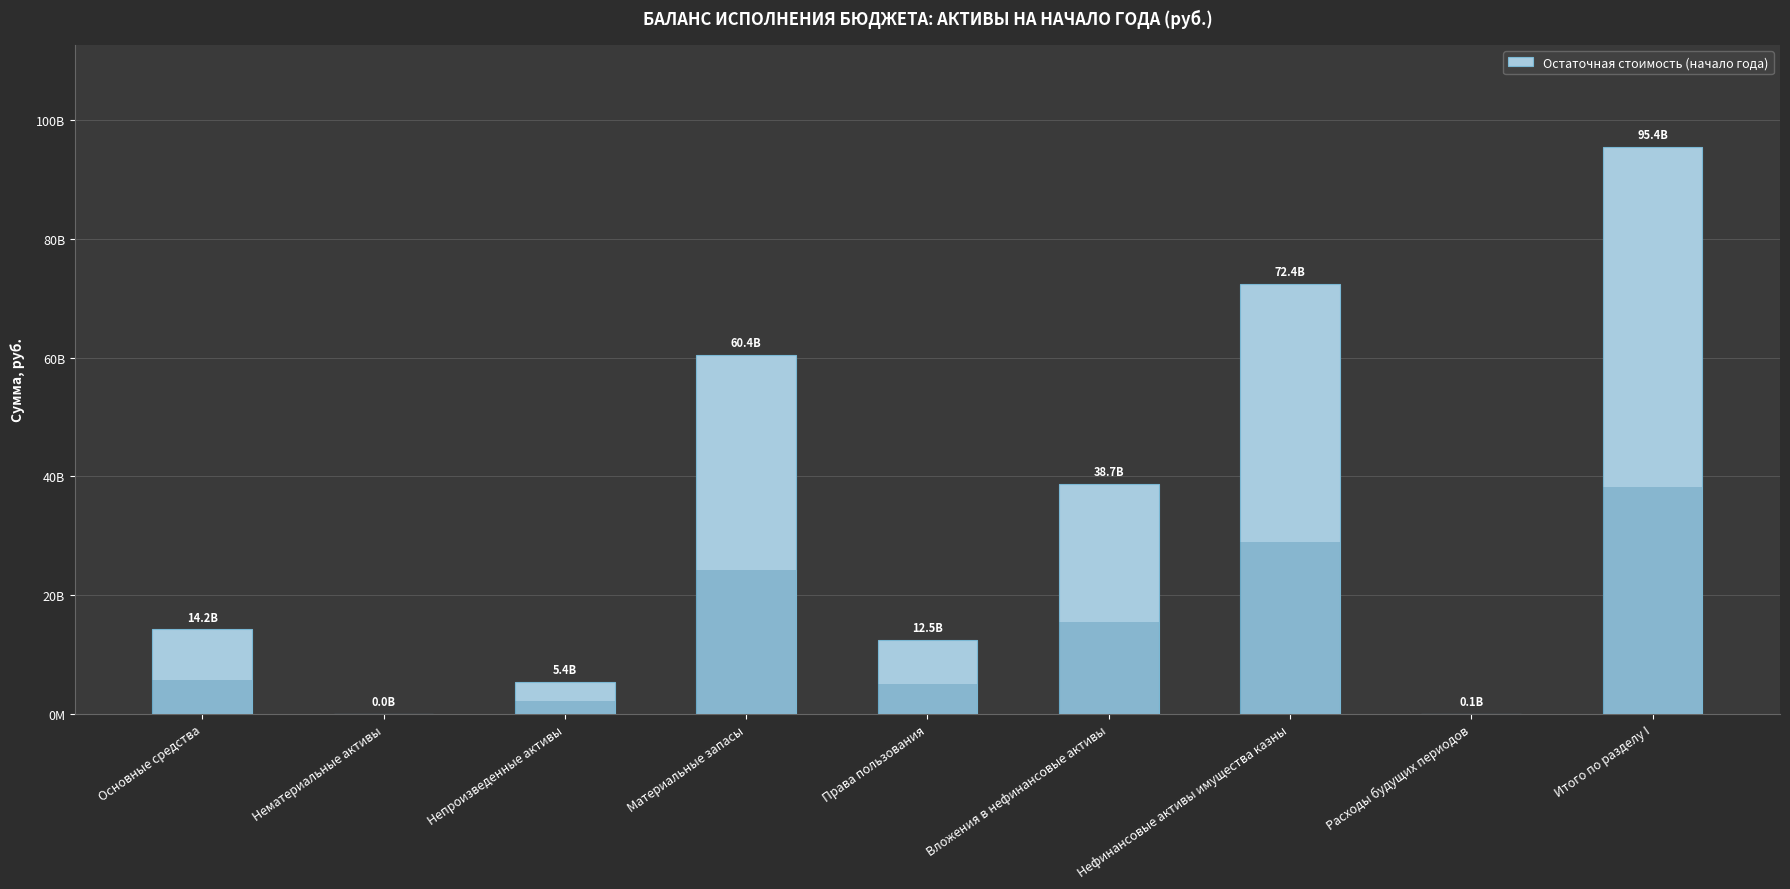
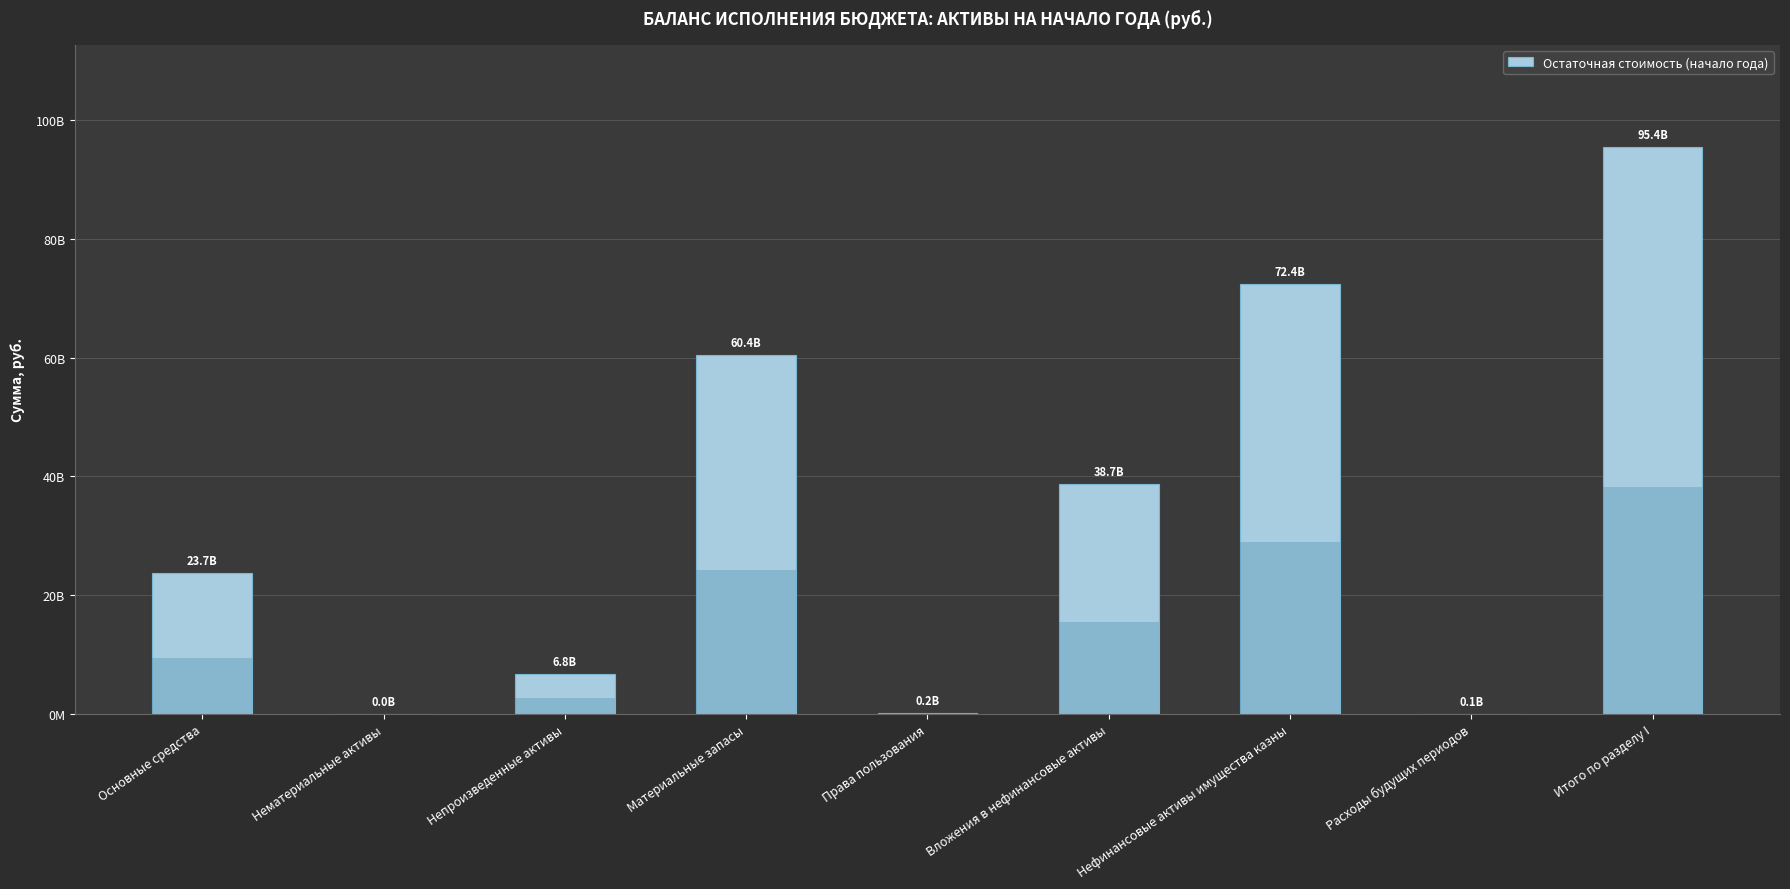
  {
-   "Основные средства": "14.2B",
-   "Непроизведенные активы": "5.4B",
+   "Основные средства": "23.7B",
+   "Непроизведенные активы": "6.8B",
    "Материальные запасы": "60.4B",
-   "Права пользования": "12.5B",
+   "Права пользования": "0.2B",
    "Вложения в нефинансовые активы": "38.7B",
    "Нефинансовые активы имущества казны": "72.4B",
    "Расходы будущих периодов": "0.1B",
    "Итого по разделу I": "95.4B"
  }
